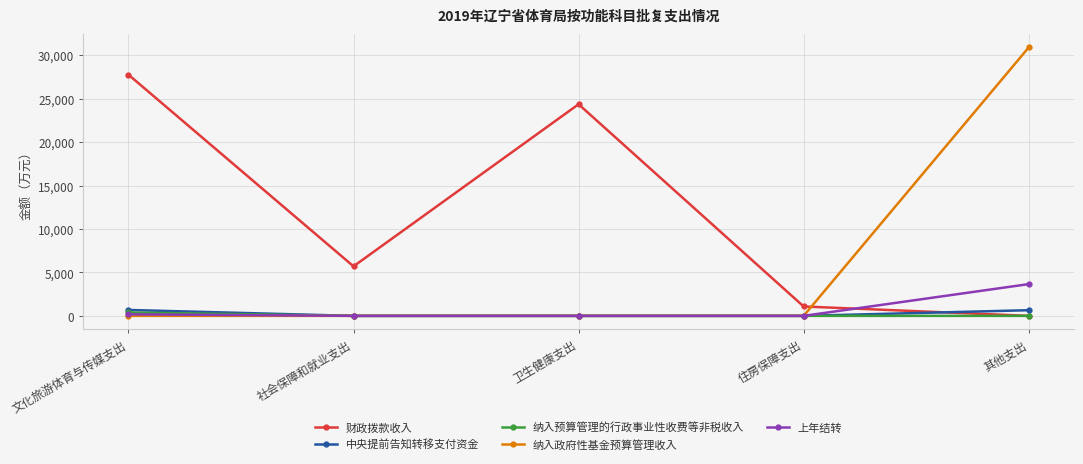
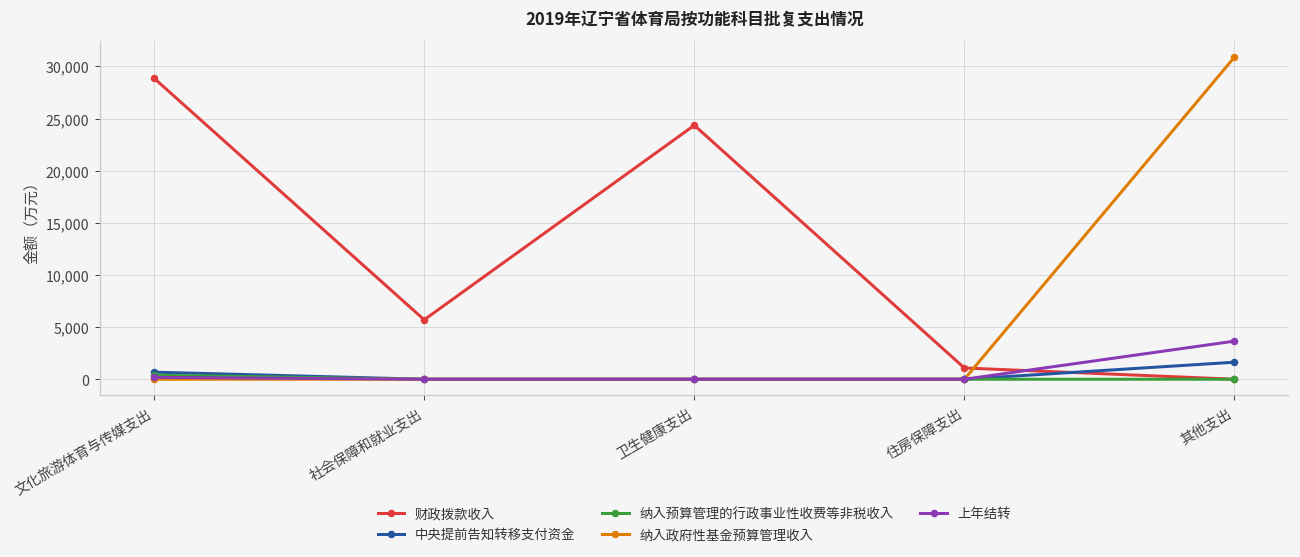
  {
    "财政拨款收入": {
-     "文化旅游体育与传媒支出": "28,000",
+     "文化旅游体育与传媒支出": "29,000",
      "社会保障和就业支出": "6,000",
      "卫生健康支出": "24,000",
      "住房保障支出": "1,000"
    },
    "中央提前告知转移支付资金": {
      "文化旅游体育与传媒支出": "1,000",
-     "其他支出": "1,000"
+     "其他支出": "2,000"
    },
    "纳入政府性基金预算管理收入": {
      "其他支出": "31,000"
    },
    "上年结转": {
      "其他支出": "4,000"
    }
  }
